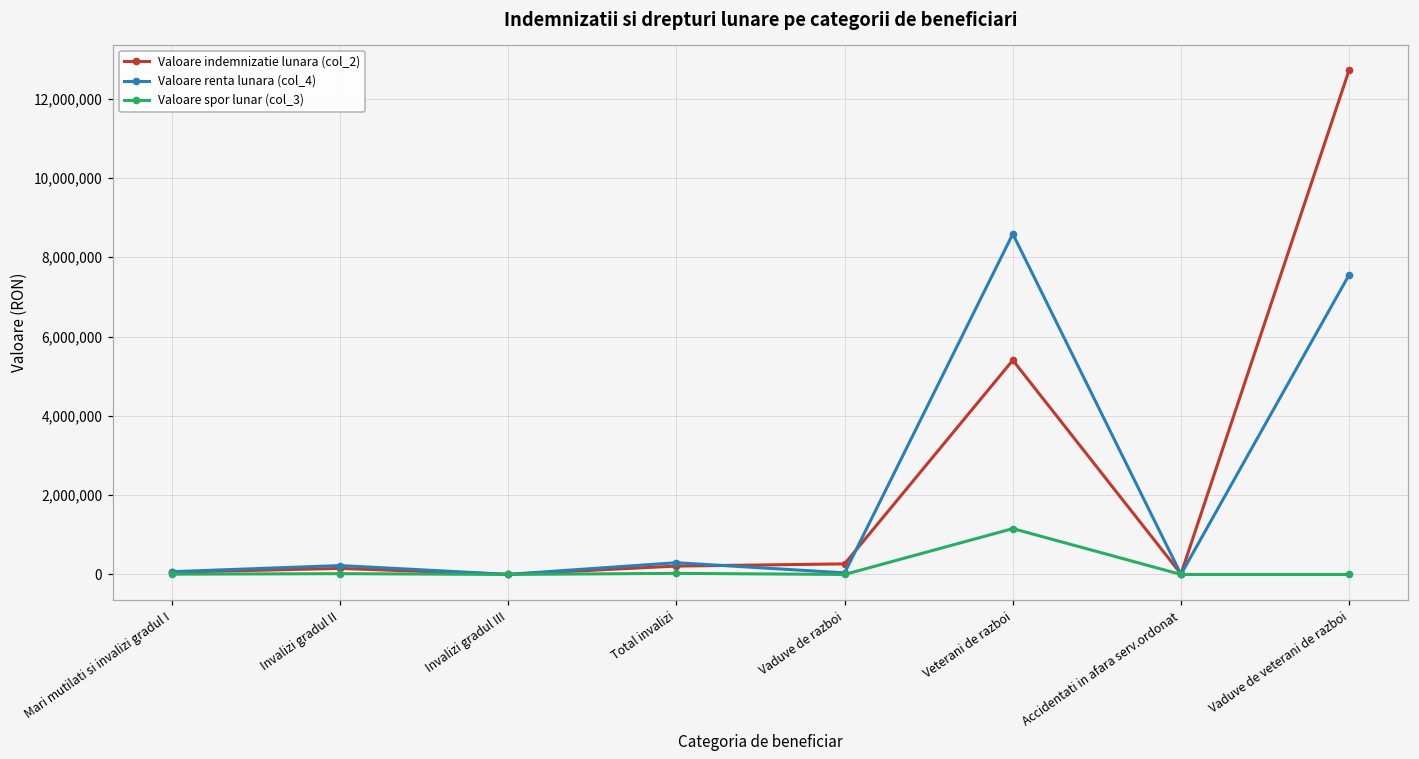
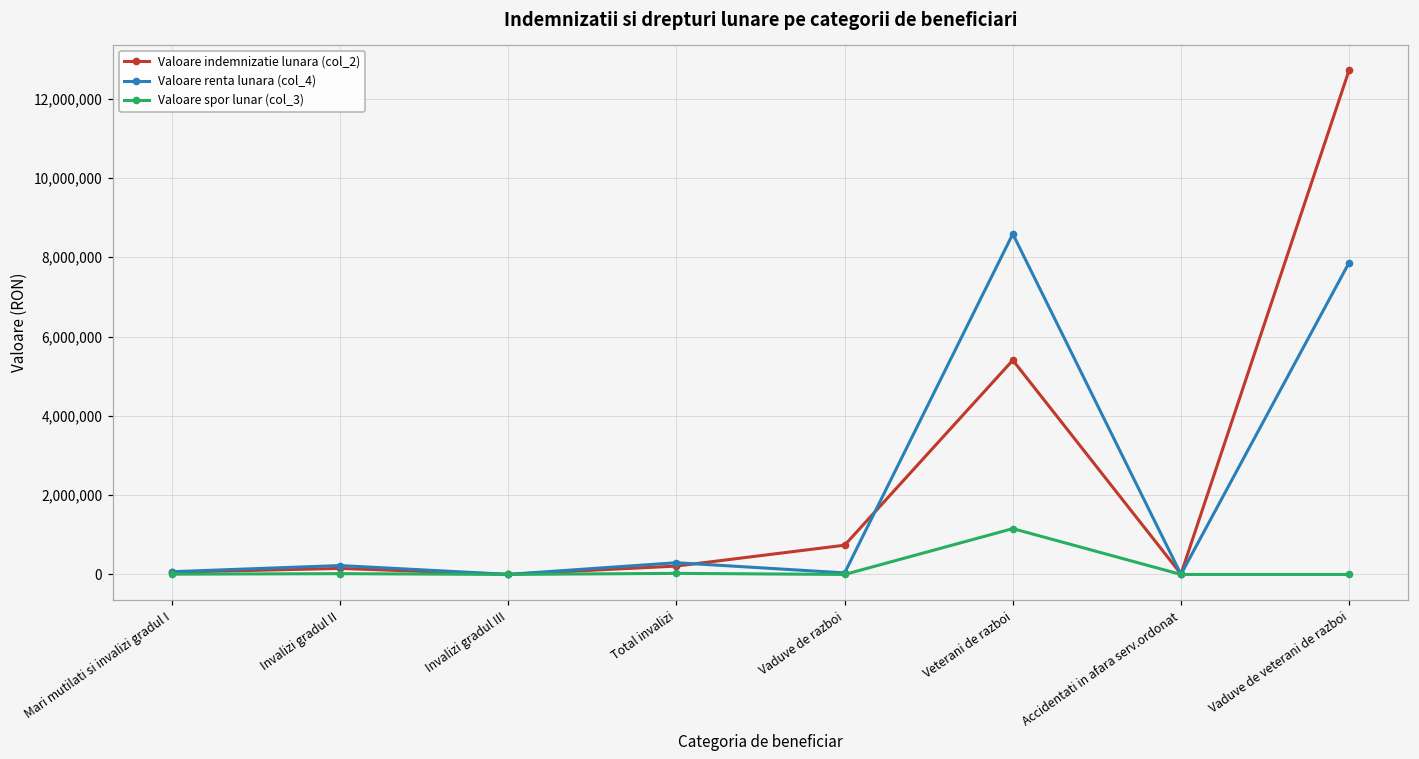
  {
    "Valoare indemnizatie lunara (col_2)": {
      "Invalizi gradul II": "200,000",
      "Total invalizi": "200,000",
-     "Vaduve de razboi": "300,000",
+     "Vaduve de razboi": "700,000",
      "Veterani de razboi": "5,400,000",
      "Vaduve de veterani de razboi": "12,700,000"
    },
    "Valoare renta lunara (col_4)": {
      "Invalizi gradul II": "200,000",
      "Total invalizi": "300,000",
      "Veterani de razboi": "8,600,000",
-     "Vaduve de veterani de razboi": "7,600,000"
+     "Vaduve de veterani de razboi": "7,900,000"
    },
    "Valoare spor lunar (col_3)": {
      "Invalizi gradul II": "0",
      "Total invalizi": "0",
      "Veterani de razboi": "1,200,000",
      "Vaduve de veterani de razboi": "0"
    }
  }
